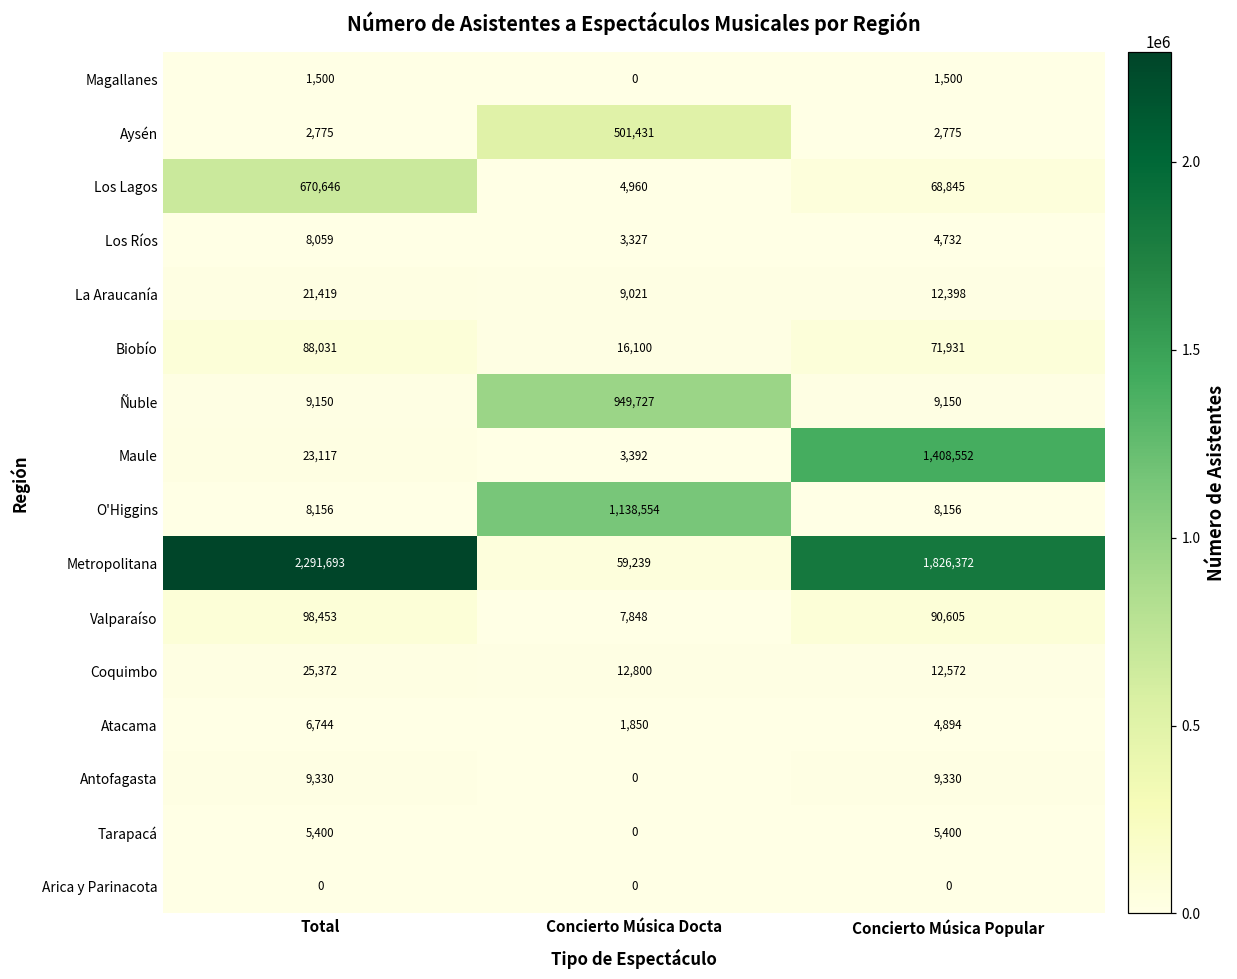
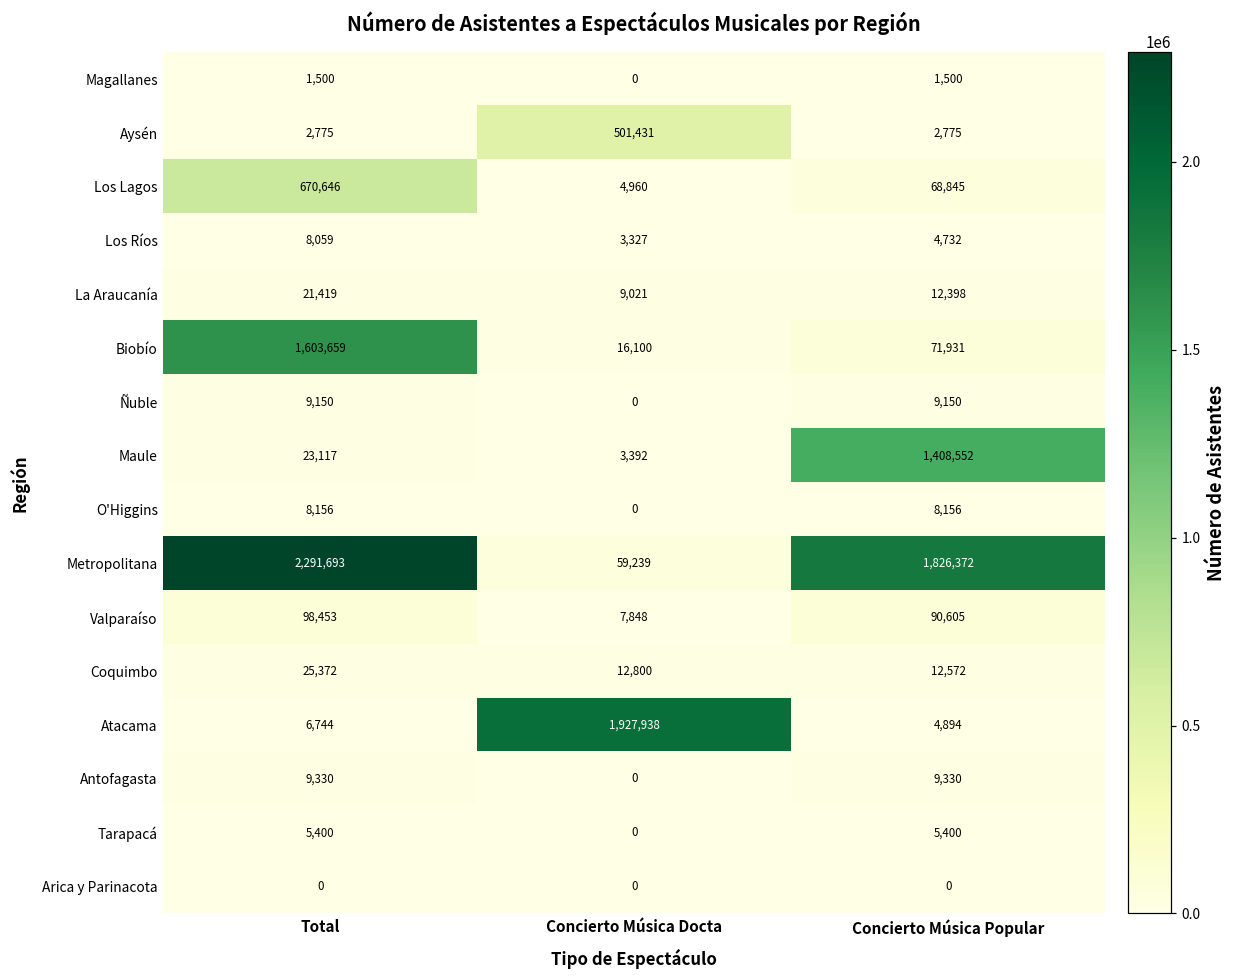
  {
    "Magallanes": {
      "Total": "1,500",
      "Concierto Música Docta": "0",
      "Concierto Música Popular": "1,500"
    },
    "Aysén": {
      "Total": "2,775",
      "Concierto Música Docta": "501,431",
      "Concierto Música Popular": "2,775"
    },
    "Los Lagos": {
      "Total": "670,646",
      "Concierto Música Docta": "4,960",
      "Concierto Música Popular": "68,845"
    },
    "Los Ríos": {
      "Total": "8,059",
      "Concierto Música Docta": "3,327",
      "Concierto Música Popular": "4,732"
    },
    "La Araucanía": {
      "Total": "21,419",
      "Concierto Música Docta": "9,021",
      "Concierto Música Popular": "12,398"
    },
    "Biobío": {
-     "Total": "88,031",
+     "Total": "1,603,659",
      "Concierto Música Docta": "16,100",
      "Concierto Música Popular": "71,931"
    },
    "Ñuble": {
      "Total": "9,150",
-     "Concierto Música Docta": "949,727",
+     "Concierto Música Docta": "0",
      "Concierto Música Popular": "9,150"
    },
    "Maule": {
      "Total": "23,117",
      "Concierto Música Docta": "3,392",
      "Concierto Música Popular": "1,408,552"
    },
    "O'Higgins": {
      "Total": "8,156",
-     "Concierto Música Docta": "1,138,554",
+     "Concierto Música Docta": "0",
      "Concierto Música Popular": "8,156"
    },
    "Metropolitana": {
      "Total": "2,291,693",
      "Concierto Música Docta": "59,239",
      "Concierto Música Popular": "1,826,372"
    },
    "Valparaíso": {
      "Total": "98,453",
      "Concierto Música Docta": "7,848",
      "Concierto Música Popular": "90,605"
    },
    "Coquimbo": {
      "Total": "25,372",
      "Concierto Música Docta": "12,800",
      "Concierto Música Popular": "12,572"
    },
    "Atacama": {
      "Total": "6,744",
-     "Concierto Música Docta": "1,850",
+     "Concierto Música Docta": "1,927,938",
      "Concierto Música Popular": "4,894"
    },
    "Antofagasta": {
      "Total": "9,330",
      "Concierto Música Docta": "0",
      "Concierto Música Popular": "9,330"
    },
    "Tarapacá": {
      "Total": "5,400",
      "Concierto Música Docta": "0",
      "Concierto Música Popular": "5,400"
    },
    "Arica y Parinacota": {
      "Total": "0",
      "Concierto Música Docta": "0",
      "Concierto Música Popular": "0"
    }
  }
